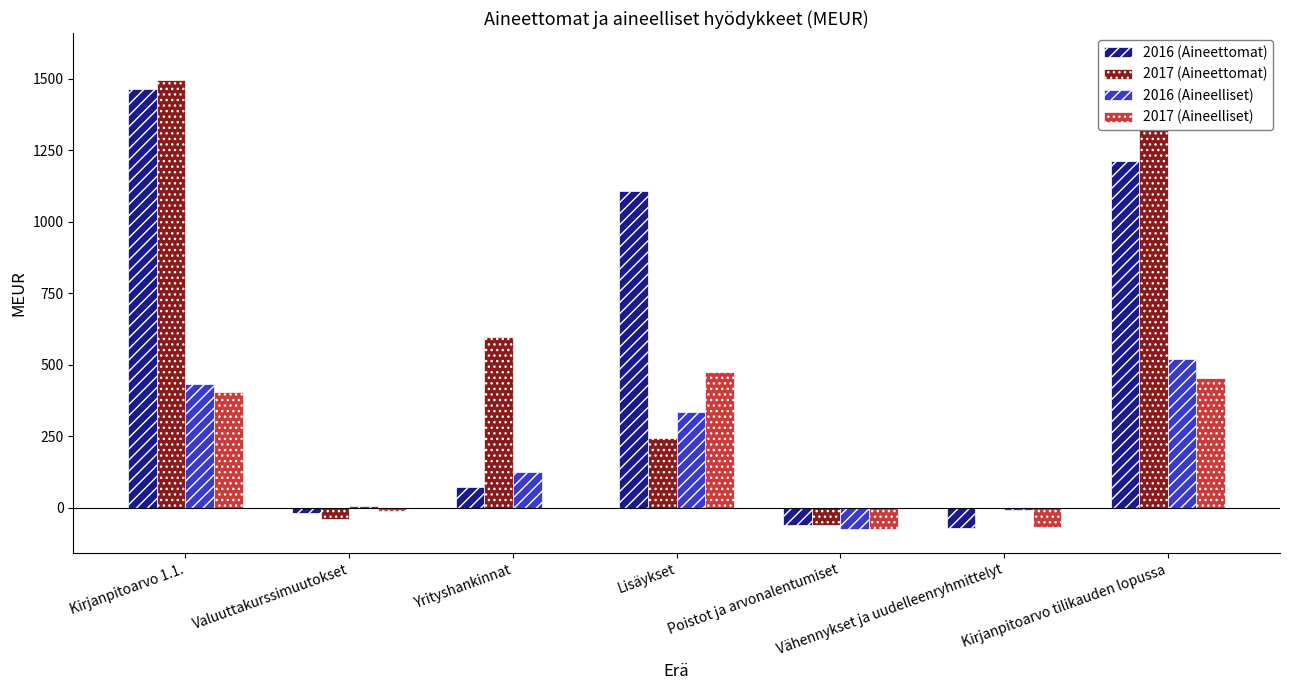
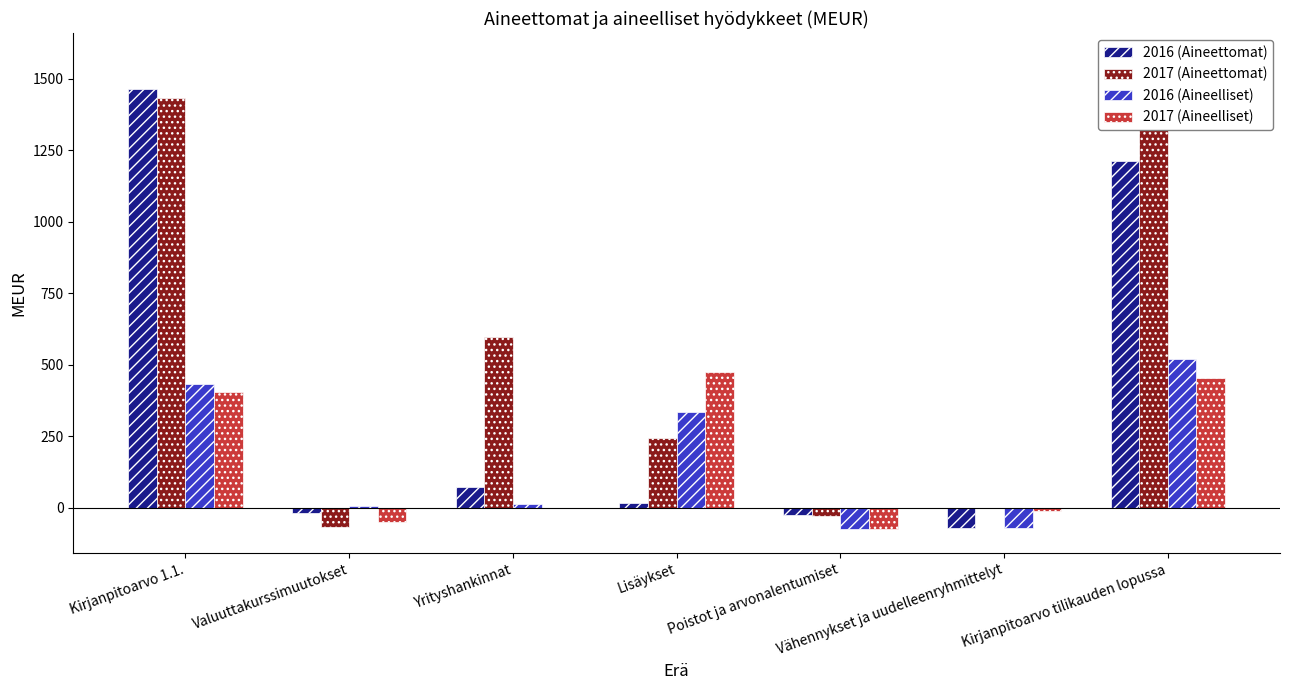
  {
    "2016 (Aineettomat)": {
      "Kirjanpitoarvo 1.1.": 1460,
      "Valuuttakurssimuutokset": -20,
      "Yrityshankinnat": 70,
-     "Lisäykset": 1110,
-     "Poistot ja arvonalentumiset": -60,
+     "Lisäykset": 20,
+     "Poistot ja arvonalentumiset": -30,
      "Vähennykset ja uudelleenryhmittelyt": -70,
      "Kirjanpitoarvo tilikauden lopussa": 1210
    },
    "2017 (Aineettomat)": {
-     "Kirjanpitoarvo 1.1.": 1500,
-     "Valuuttakurssimuutokset": -40,
+     "Kirjanpitoarvo 1.1.": 1430,
+     "Valuuttakurssimuutokset": -70,
      "Yrityshankinnat": 600,
      "Lisäykset": 240,
-     "Poistot ja arvonalentumiset": -60,
+     "Poistot ja arvonalentumiset": -30,
      "Vähennykset ja uudelleenryhmittelyt": 0
    },
    "2016 (Aineelliset)": {
      "Kirjanpitoarvo 1.1.": 430,
-     "Yrityshankinnat": 130,
+     "Yrityshankinnat": 10,
      "Lisäykset": 340,
      "Poistot ja arvonalentumiset": -80,
-     "Vähennykset ja uudelleenryhmittelyt": -10,
+     "Vähennykset ja uudelleenryhmittelyt": -70,
      "Kirjanpitoarvo tilikauden lopussa": 520
    },
    "2017 (Aineelliset)": {
      "Kirjanpitoarvo 1.1.": 410,
-     "Valuuttakurssimuutokset": -10,
+     "Valuuttakurssimuutokset": -50,
      "Yrityshankinnat": 0,
      "Lisäykset": 470,
      "Poistot ja arvonalentumiset": -80,
-     "Vähennykset ja uudelleenryhmittelyt": -70,
+     "Vähennykset ja uudelleenryhmittelyt": -10,
      "Kirjanpitoarvo tilikauden lopussa": 450
    }
  }
